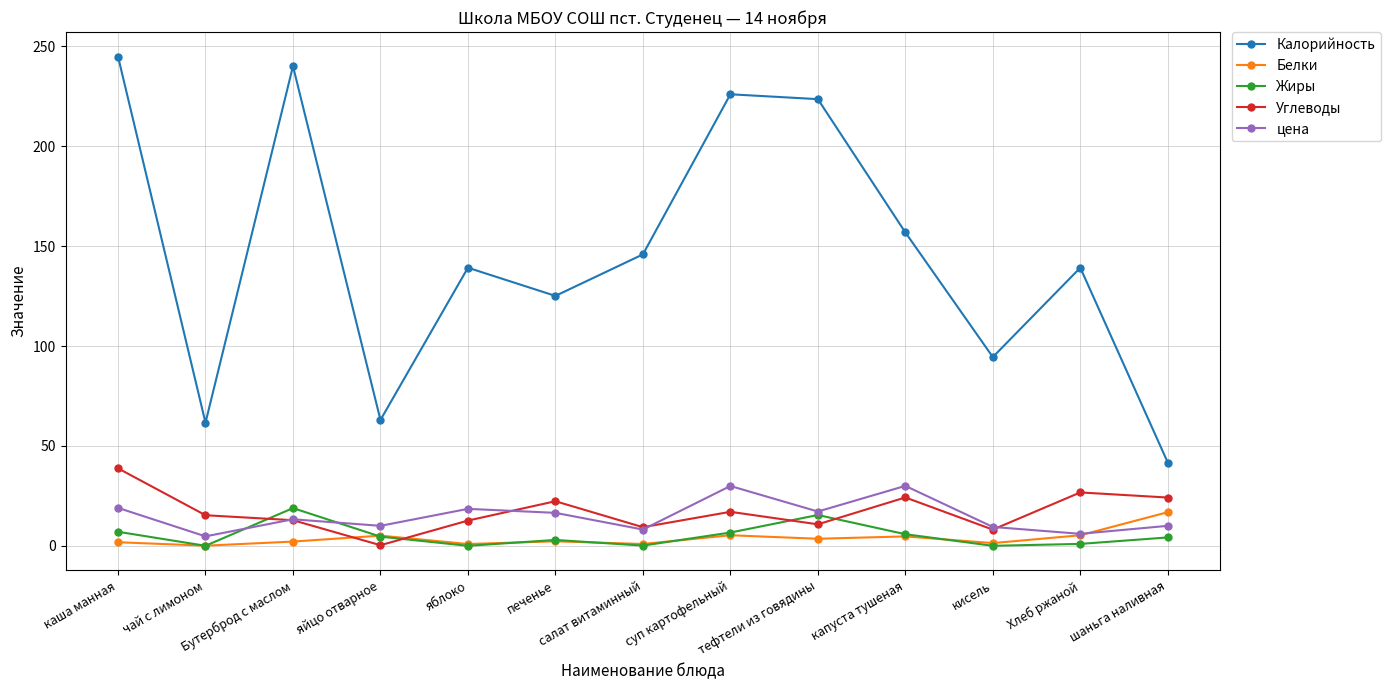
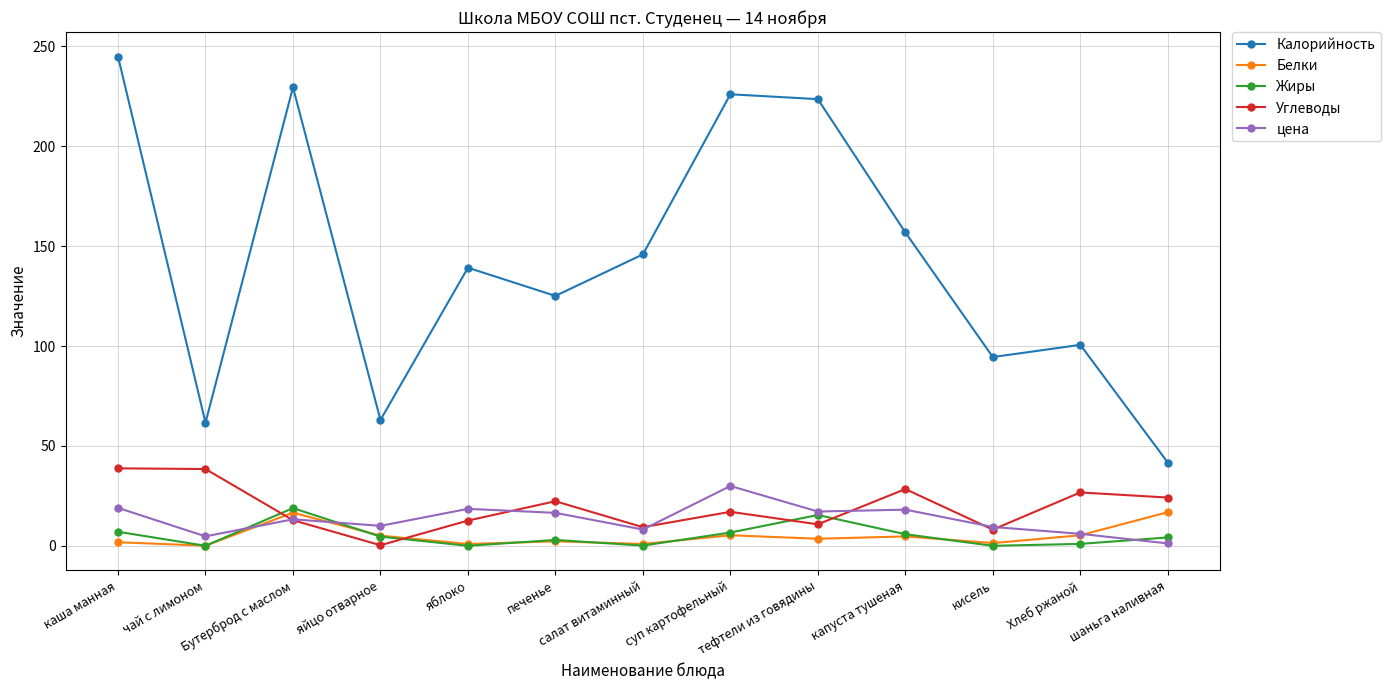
  {
    "Калорийность": {
      "каша манная": 245,
      "чай с лимоном": 62,
-     "Бутерброд с маслом": 240,
+     "Бутерброд с маслом": 230,
      "яйцо отварное": 63,
      "яблоко": 139,
      "печенье": 125,
      "салат витаминный": 146,
      "суп картофельный": 226,
      "тефтели из говядины": 224,
      "капуста тушеная": 157,
      "кисель": 94,
-     "Хлеб ржаной": 139,
+     "Хлеб ржаной": 101,
      "шаньга наливная": 42
    },
    "Белки": {
      "каша манная": 2,
-     "Бутерброд с маслом": 2,
+     "Бутерброд с маслом": 17,
      "суп картофельный": 5,
      "тефтели из говядины": 4,
      "кисель": 1,
      "шаньга наливная": 17
    },
    "Жиры": {
      "каша манная": 7,
      "Бутерброд с маслом": 19,
      "суп картофельный": 7,
      "тефтели из говядины": 15,
      "кисель": 0,
      "Хлеб ржаной": 1,
      "шаньга наливная": 4
    },
    "Углеводы": {
      "каша манная": 39,
-     "чай с лимоном": 15,
+     "чай с лимоном": 38,
      "яйцо отварное": 0,
      "яблоко": 13,
      "печенье": 22,
      "суп картофельный": 17,
      "тефтели из говядины": 11,
-     "капуста тушеная": 24,
+     "капуста тушеная": 28,
      "кисель": 8,
      "Хлеб ржаной": 27,
      "шаньга наливная": 24
    },
    "цена": {
      "каша манная": 19,
      "чай с лимоном": 5,
      "яйцо отварное": 10,
      "яблоко": 19,
      "печенье": 17,
      "суп картофельный": 30,
      "тефтели из говядины": 17,
-     "капуста тушеная": 30,
+     "капуста тушеная": 18,
      "кисель": 9,
-     "шаньга наливная": 10
+     "шаньга наливная": 1
    }
  }
